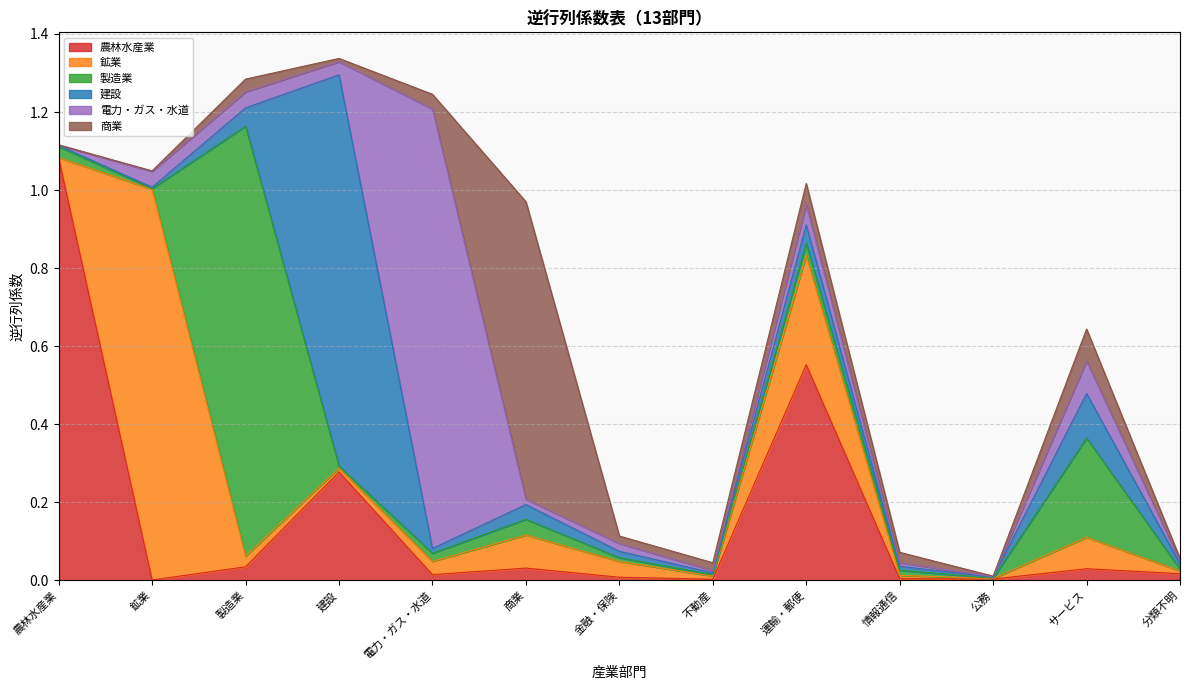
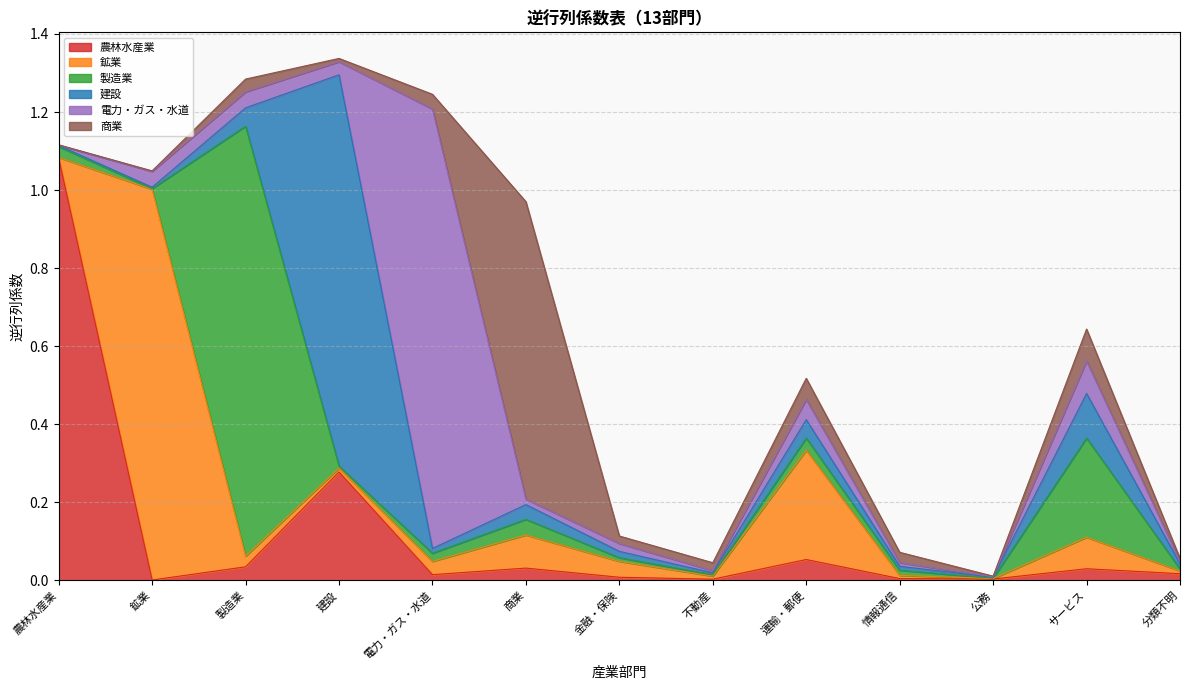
  {
    "農林水産業": {
      "鉱業": 0.00,
      "製造業": 0.03,
      "建設": 0.28,
      "電力・ガス・水道": 0.01,
      "商業": 0.03,
      "金融・保険": 0.01,
      "不動産": 0.00,
-     "運輸・郵便": 0.55,
+     "運輸・郵便": 0.05,
      "情報通信": 0.00,
      "サービス": 0.03,
      "分類不明": 0.02
    },
    "鉱業": {
      "製造業": 0.03,
      "電力・ガス・水道": 0.03,
      "商業": 0.08,
      "金融・保険": 0.04,
      "運輸・郵便": 0.28,
      "情報通信": 0.01,
      "サービス": 0.08
    },
    "製造業": {
      "製造業": 1.10,
      "電力・ガス・水道": 0.02,
      "商業": 0.04,
      "金融・保険": 0.01,
      "運輸・郵便": 0.03,
      "情報通信": 0.01,
      "サービス": 0.25
    },
    "建設": {
      "製造業": 0.05,
      "建設": 1.00,
      "電力・ガス・水道": 0.01,
      "商業": 0.04,
      "金融・保険": 0.02,
      "運輸・郵便": 0.05,
      "情報通信": 0.01,
      "サービス": 0.11
    },
    "電力・ガス・水道": {
      "製造業": 0.04,
      "建設": 0.03,
      "電力・ガス・水道": 1.13,
      "商業": 0.01,
      "金融・保険": 0.02,
      "運輸・郵便": 0.05,
      "情報通信": 0.01,
      "サービス": 0.08
    },
    "商業": {
      "製造業": 0.03,
      "建設": 0.01,
      "電力・ガス・水道": 0.04,
      "商業": 0.76,
      "金融・保険": 0.02,
      "不動産": 0.02,
      "運輸・郵便": 0.05,
      "情報通信": 0.03,
      "サービス": 0.08,
      "分類不明": 0.01
    }
  }
